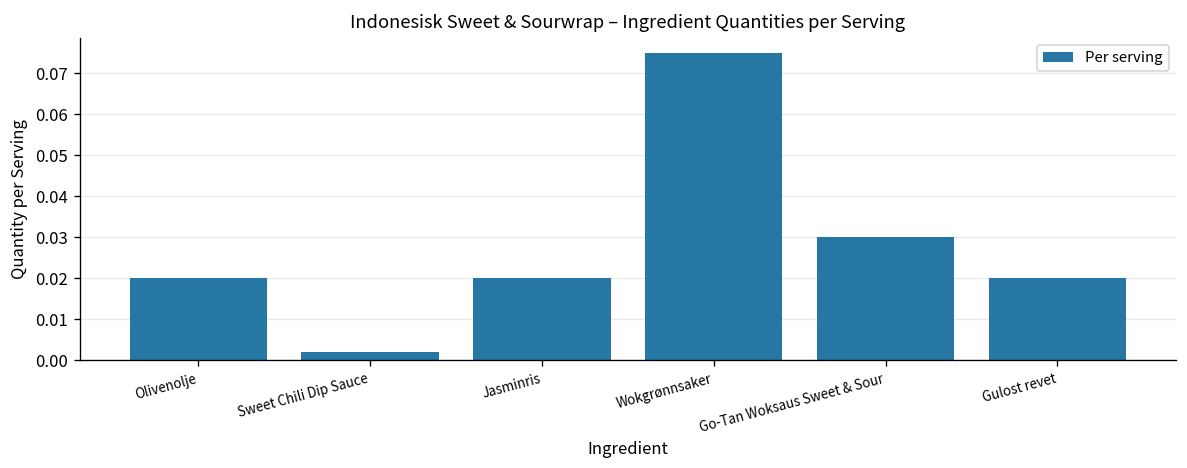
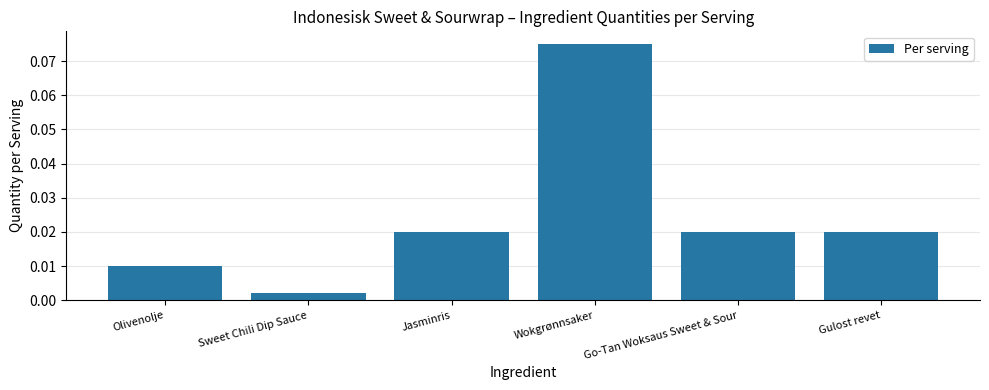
  {
-   "Olivenolje": 0.02,
+   "Olivenolje": 0.01,
    "Sweet Chili Dip Sauce": 0.002,
    "Jasminris": 0.02,
    "Wokgrønnsaker": 0.075,
-   "Go-Tan Woksaus Sweet & Sour": 0.03,
+   "Go-Tan Woksaus Sweet & Sour": 0.02,
    "Gulost revet": 0.02
  }
